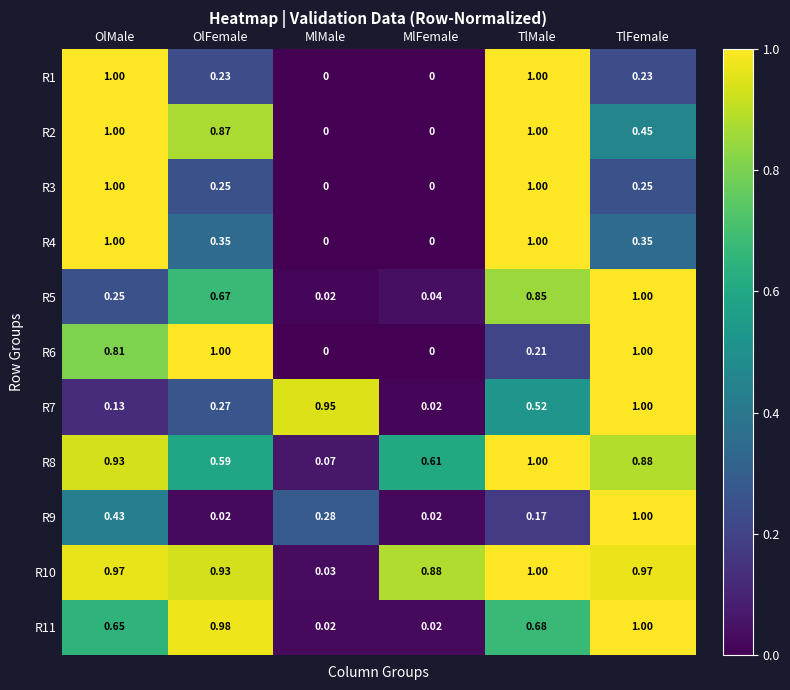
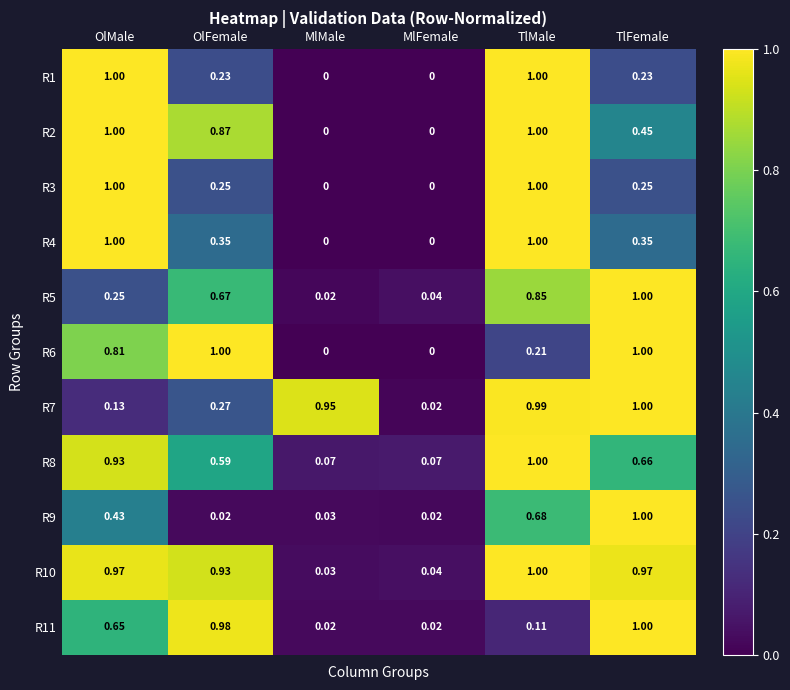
  {
    "R1": {
      "OlMale": 1.00,
      "OlFemale": 0.23,
      "MlMale": 0,
      "MlFemale": 0,
      "TlMale": 1.00,
      "TlFemale": 0.23
    },
    "R2": {
      "OlMale": 1.00,
      "OlFemale": 0.87,
      "MlMale": 0,
      "MlFemale": 0,
      "TlMale": 1.00,
      "TlFemale": 0.45
    },
    "R3": {
      "OlMale": 1.00,
      "OlFemale": 0.25,
      "MlMale": 0,
      "MlFemale": 0,
      "TlMale": 1.00,
      "TlFemale": 0.25
    },
    "R4": {
      "OlMale": 1.00,
      "OlFemale": 0.35,
      "MlMale": 0,
      "MlFemale": 0,
      "TlMale": 1.00,
      "TlFemale": 0.35
    },
    "R5": {
      "OlMale": 0.25,
      "OlFemale": 0.67,
      "MlMale": 0.02,
      "MlFemale": 0.04,
      "TlMale": 0.85,
      "TlFemale": 1.00
    },
    "R6": {
      "OlMale": 0.81,
      "OlFemale": 1.00,
      "MlMale": 0,
      "MlFemale": 0,
      "TlMale": 0.21,
      "TlFemale": 1.00
    },
    "R7": {
      "OlMale": 0.13,
      "OlFemale": 0.27,
      "MlMale": 0.95,
      "MlFemale": 0.02,
-     "TlMale": 0.52,
+     "TlMale": 0.99,
      "TlFemale": 1.00
    },
    "R8": {
      "OlMale": 0.93,
      "OlFemale": 0.59,
      "MlMale": 0.07,
-     "MlFemale": 0.61,
+     "MlFemale": 0.07,
      "TlMale": 1.00,
-     "TlFemale": 0.88
+     "TlFemale": 0.66
    },
    "R9": {
      "OlMale": 0.43,
      "OlFemale": 0.02,
-     "MlMale": 0.28,
+     "MlMale": 0.03,
      "MlFemale": 0.02,
-     "TlMale": 0.17,
+     "TlMale": 0.68,
      "TlFemale": 1.00
    },
    "R10": {
      "OlMale": 0.97,
      "OlFemale": 0.93,
      "MlMale": 0.03,
-     "MlFemale": 0.88,
+     "MlFemale": 0.04,
      "TlMale": 1.00,
      "TlFemale": 0.97
    },
    "R11": {
      "OlMale": 0.65,
      "OlFemale": 0.98,
      "MlMale": 0.02,
      "MlFemale": 0.02,
-     "TlMale": 0.68,
+     "TlMale": 0.11,
      "TlFemale": 1.00
    }
  }
